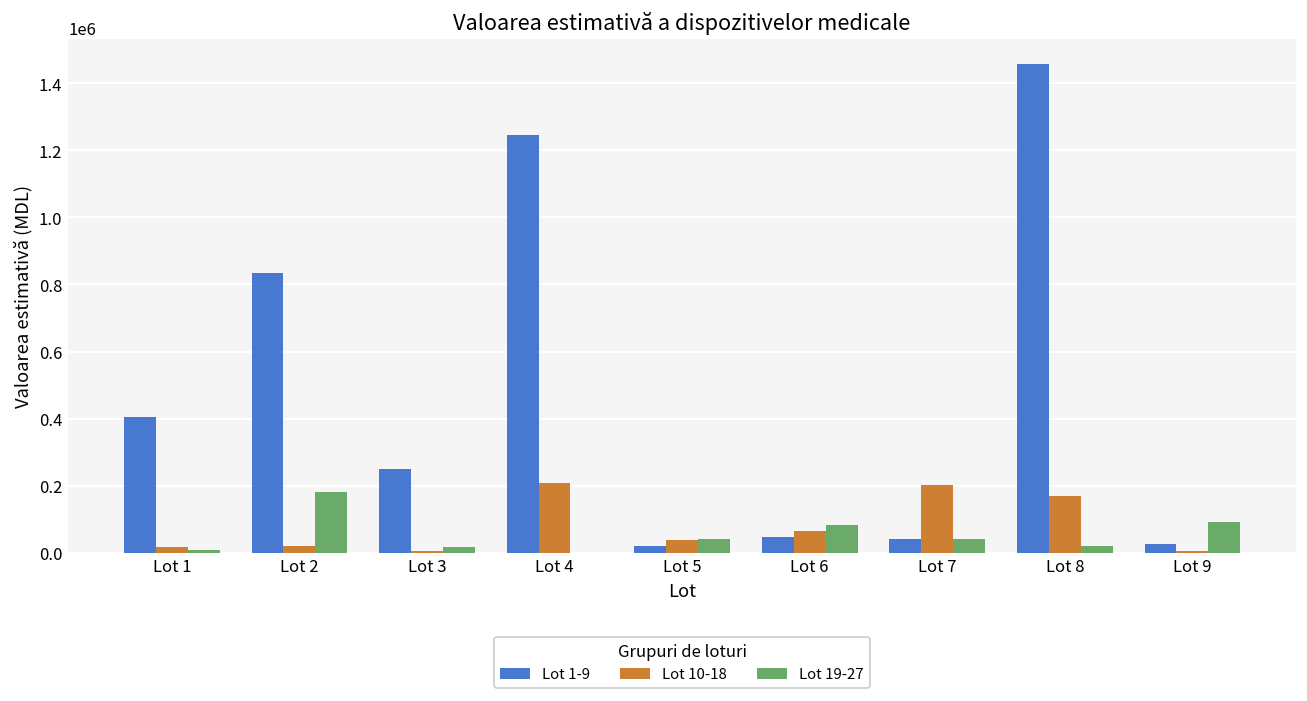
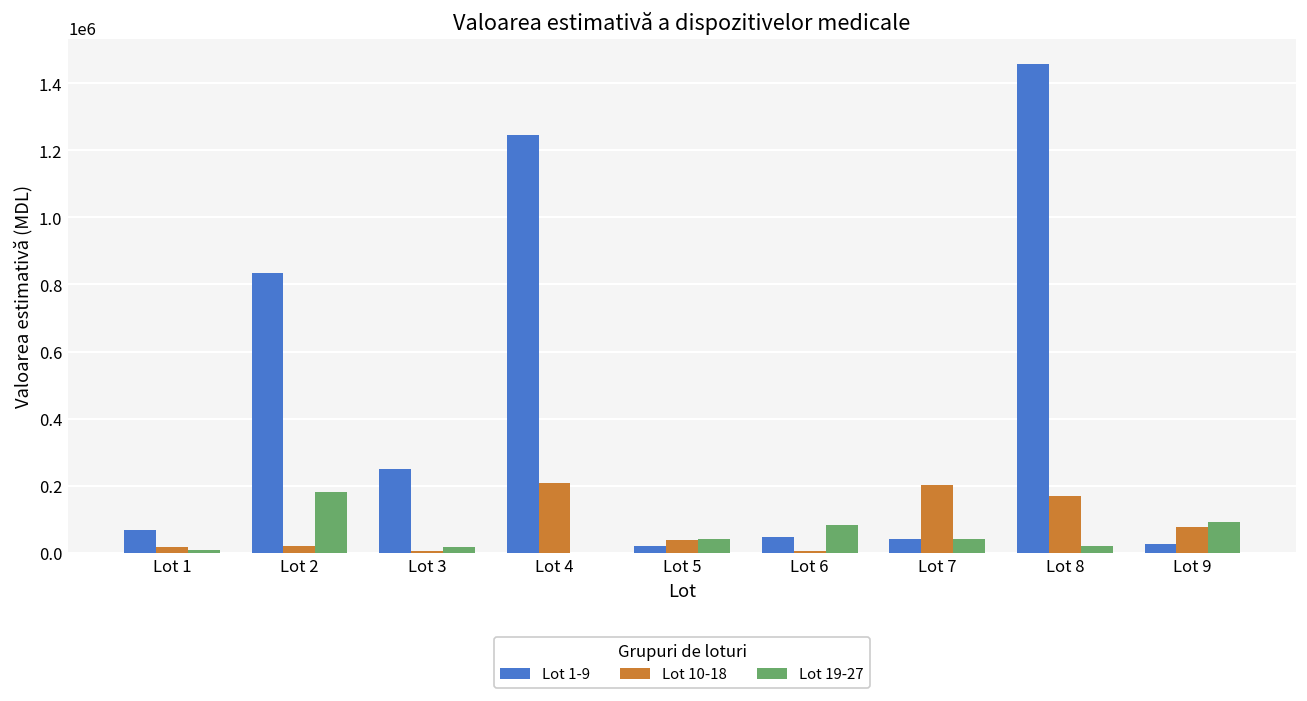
  {
    "Lot 1-9": {
-     "Lot 1": 410000,
+     "Lot 1": 70000,
      "Lot 2": 830000,
      "Lot 3": 250000,
      "Lot 4": 1250000,
      "Lot 5": 20000,
      "Lot 6": 50000,
      "Lot 7": 40000,
      "Lot 8": 1460000,
      "Lot 9": 30000
    },
    "Lot 10-18": {
      "Lot 1": 20000,
      "Lot 2": 20000,
      "Lot 4": 210000,
      "Lot 5": 40000,
-     "Lot 6": 60000,
+     "Lot 6": 10000,
      "Lot 7": 200000,
      "Lot 8": 170000,
-     "Lot 9": 10000
+     "Lot 9": 80000
    },
    "Lot 19-27": {
      "Lot 2": 180000,
      "Lot 3": 20000,
      "Lot 5": 40000,
      "Lot 6": 80000,
      "Lot 7": 40000,
      "Lot 8": 20000,
      "Lot 9": 90000
    }
  }
